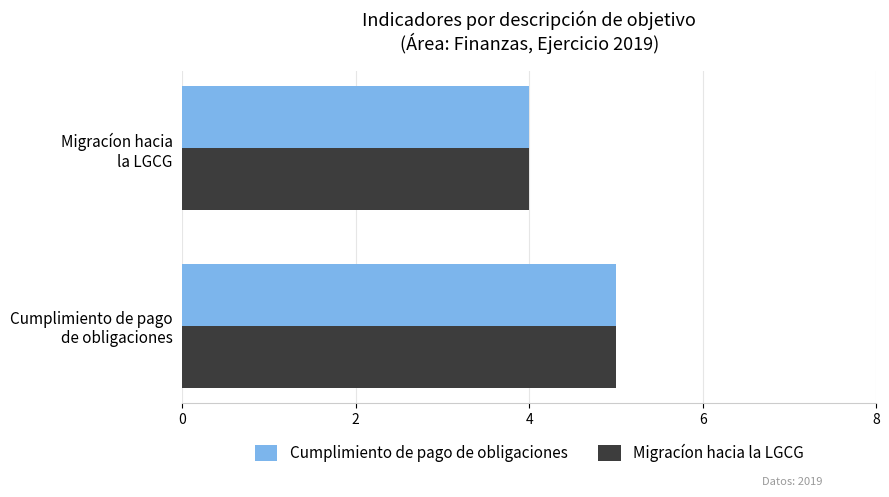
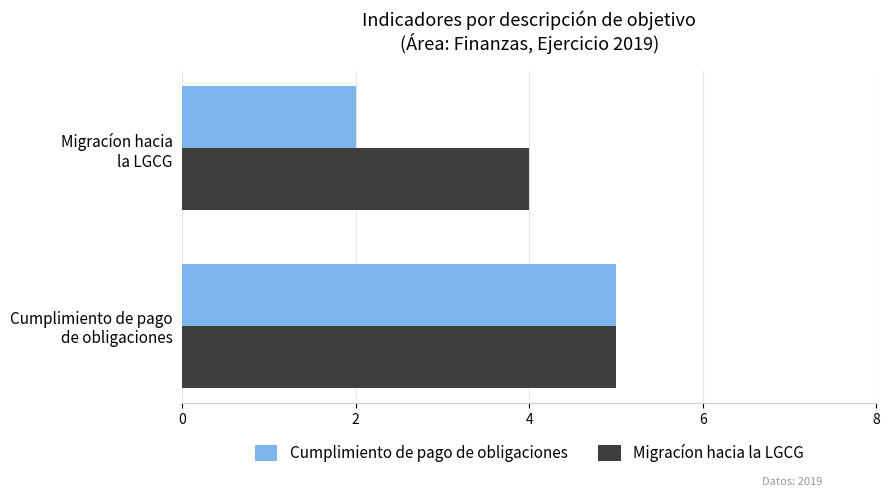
  {
    "Cumplimiento de pago de obligaciones": {
-     "Migracíon hacia la LGCG": 4,
+     "Migracíon hacia la LGCG": 2,
      "Cumplimiento de pago de obligaciones": 5
    },
    "Migracíon hacia la LGCG": {
      "Migracíon hacia la LGCG": 4,
      "Cumplimiento de pago de obligaciones": 5
    }
  }
